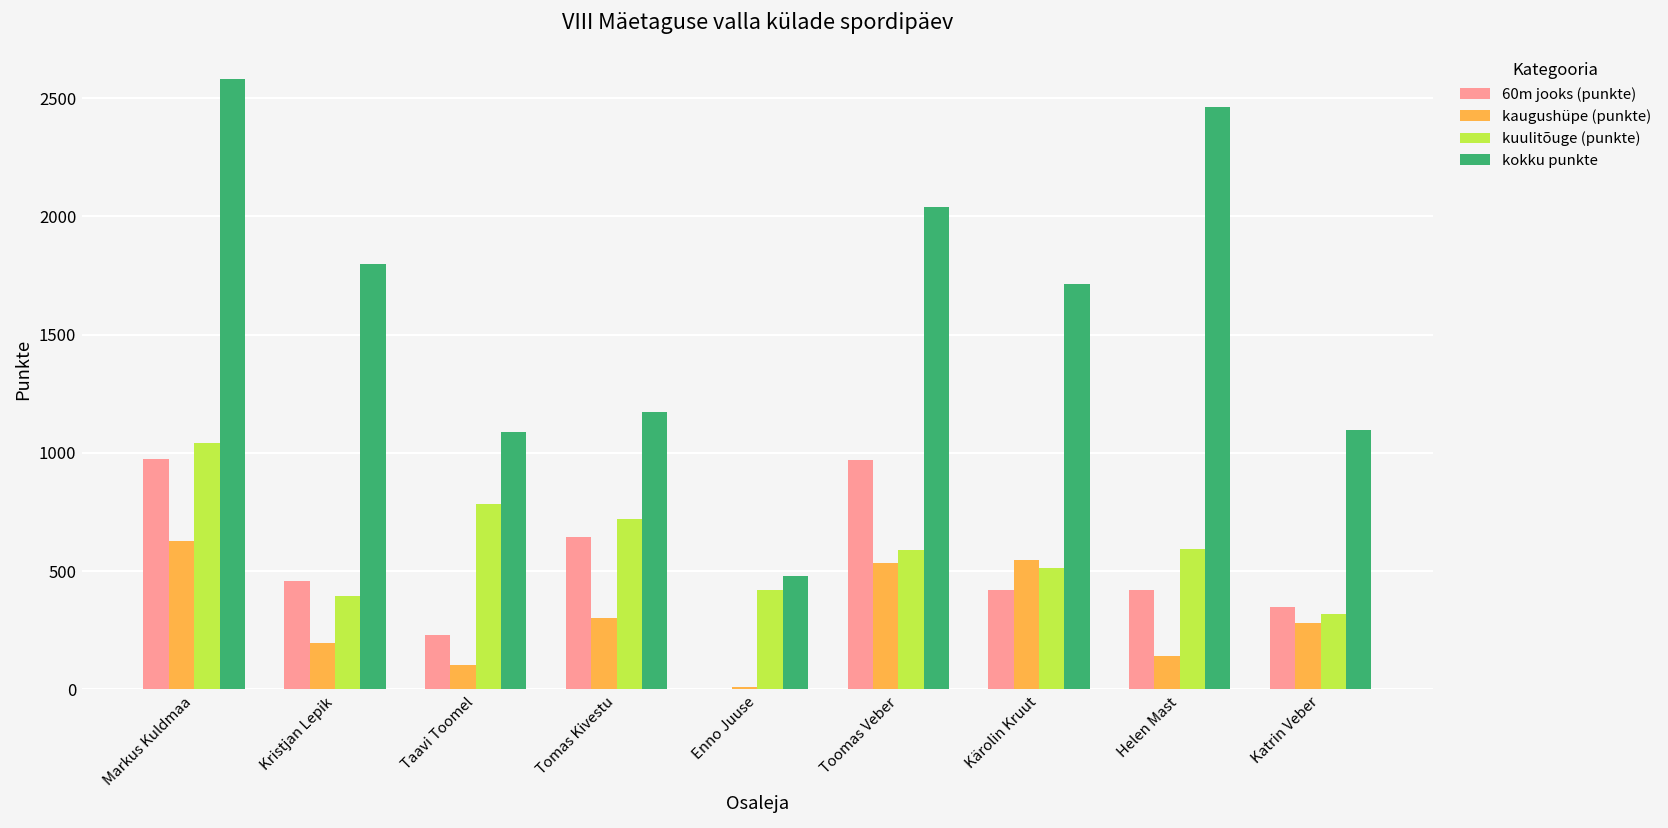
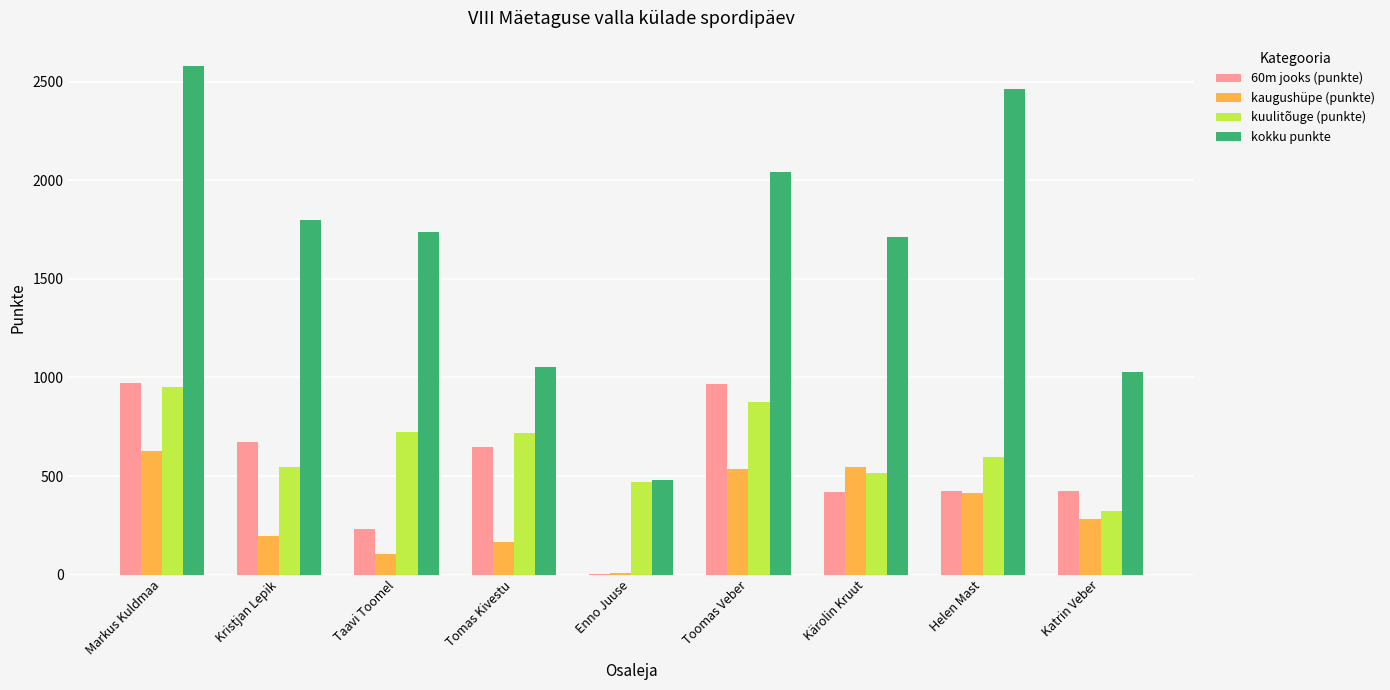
  {
    "60m jooks (punkte)": {
      "Markus Kuldmaa": 970,
-     "Kristjan Lepik": 460,
+     "Kristjan Lepik": 680,
      "Taavi Toomel": 230,
      "Tomas Kivestu": 650,
      "Toomas Veber": 970,
      "Kärolin Kruut": 420,
      "Helen Mast": 420,
-     "Katrin Veber": 350
+     "Katrin Veber": 430
    },
    "kaugushüpe (punkte)": {
      "Markus Kuldmaa": 630,
      "Kristjan Lepik": 200,
      "Taavi Toomel": 100,
-     "Tomas Kivestu": 300,
+     "Tomas Kivestu": 160,
      "Toomas Veber": 540,
      "Kärolin Kruut": 550,
-     "Helen Mast": 140,
+     "Helen Mast": 410,
      "Katrin Veber": 280
    },
    "kuulitõuge (punkte)": {
-     "Markus Kuldmaa": 1040,
-     "Kristjan Lepik": 400,
-     "Taavi Toomel": 790,
+     "Markus Kuldmaa": 950,
+     "Kristjan Lepik": 550,
+     "Taavi Toomel": 720,
      "Tomas Kivestu": 720,
-     "Enno Juuse": 420,
-     "Toomas Veber": 590,
+     "Enno Juuse": 470,
+     "Toomas Veber": 880,
      "Kärolin Kruut": 510,
      "Helen Mast": 600,
      "Katrin Veber": 320
    },
    "kokku punkte": {
      "Markus Kuldmaa": 2580,
      "Kristjan Lepik": 1800,
-     "Taavi Toomel": 1090,
-     "Tomas Kivestu": 1170,
+     "Taavi Toomel": 1740,
+     "Tomas Kivestu": 1050,
      "Enno Juuse": 480,
      "Toomas Veber": 2040,
      "Kärolin Kruut": 1720,
      "Helen Mast": 2470,
-     "Katrin Veber": 1100
+     "Katrin Veber": 1030
    }
  }
